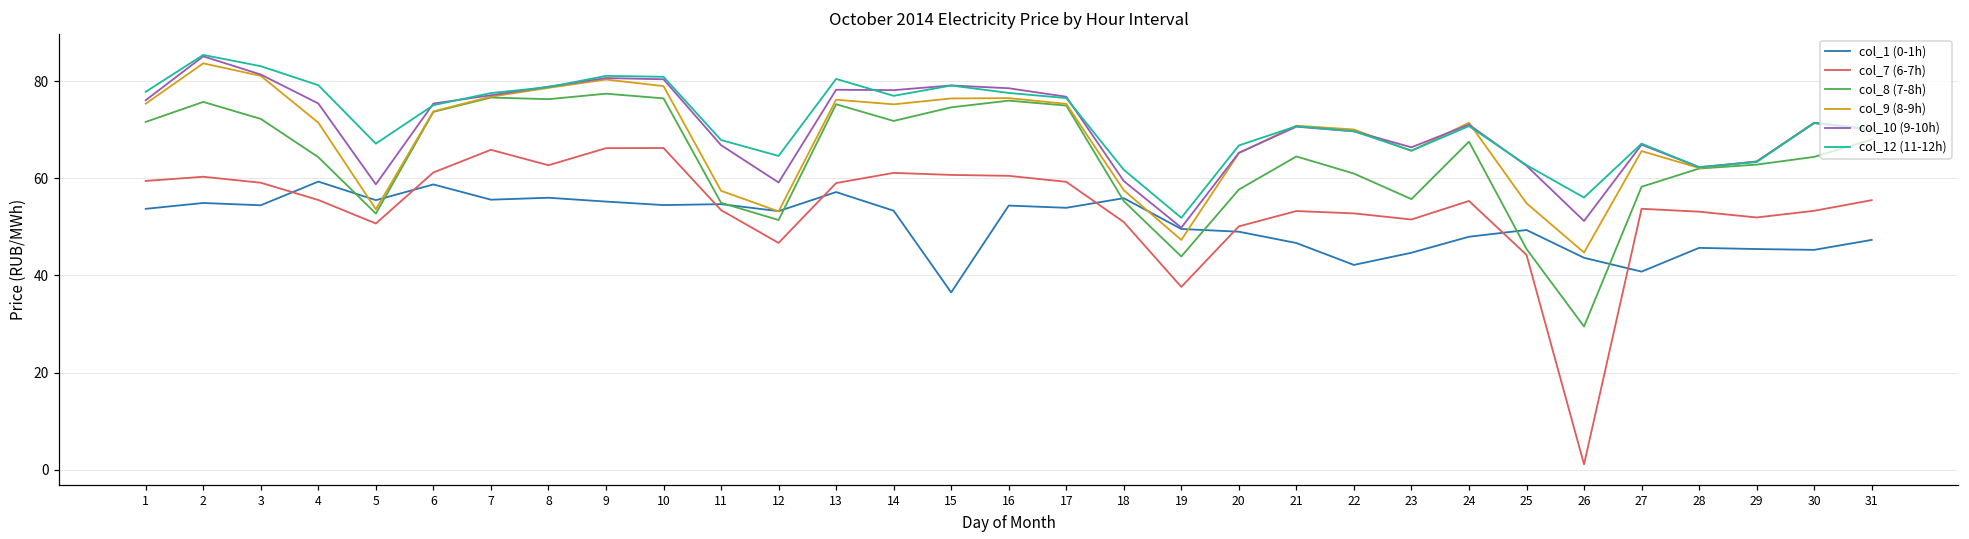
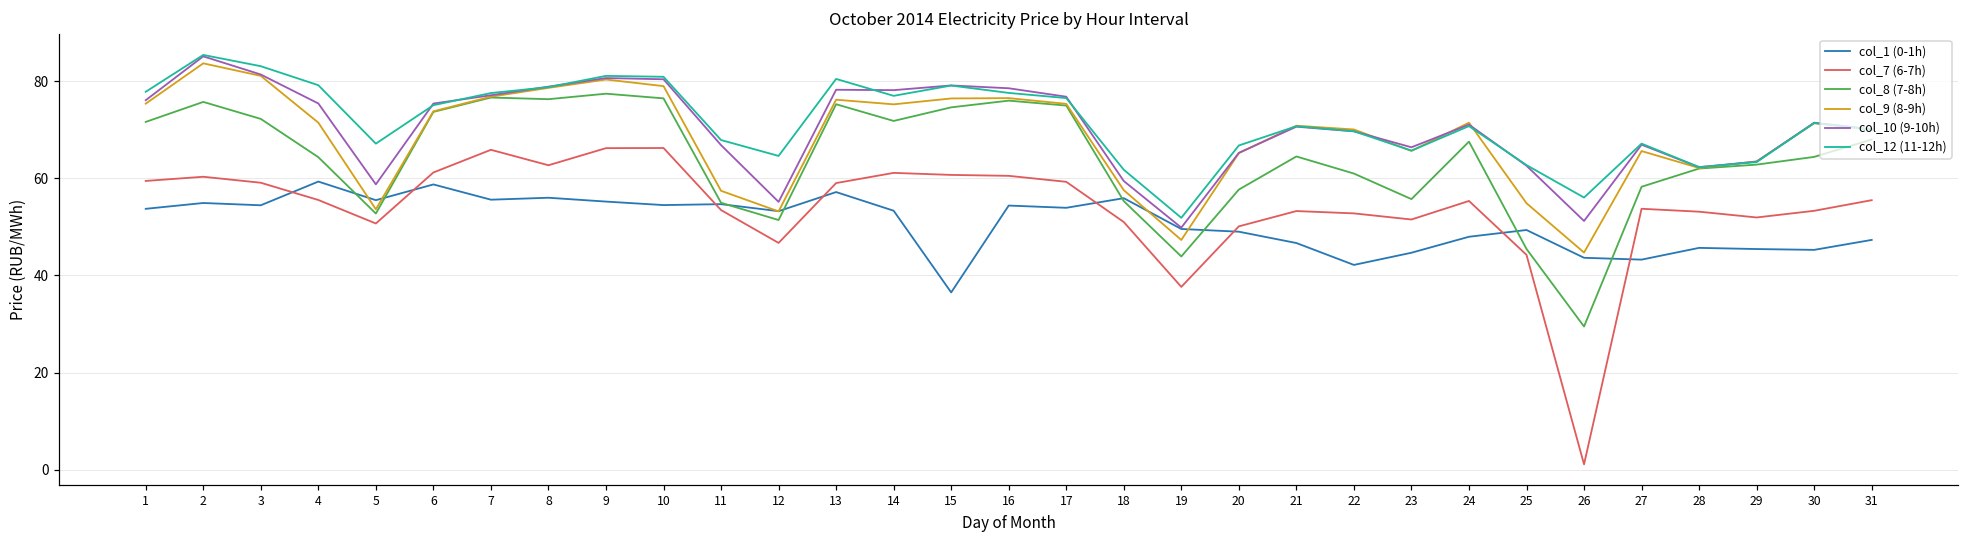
  {
    "col_1 (0-1h)": {
      "1": 54,
      "2": 55,
      "3": 54,
      "4": 59,
      "5": 55,
      "6": 59,
      "7": 56,
      "8": 56,
      "9": 55,
      "10": 54,
      "13": 57,
      "14": 53,
      "15": 37,
      "16": 54,
      "17": 54,
      "18": 56,
      "20": 49,
      "21": 47,
      "22": 42,
      "23": 45,
      "24": 48,
      "25": 49,
      "26": 44,
-     "27": 41,
+     "27": 43,
      "28": 46,
      "29": 45,
      "30": 45,
      "31": 47
    },
    "col_7 (6-7h)": {
      "1": 59,
      "2": 60,
      "3": 59,
      "4": 56,
      "5": 51,
      "6": 61,
      "7": 66,
      "8": 63,
      "9": 66,
      "10": 66,
      "11": 53,
      "12": 47,
      "13": 59,
      "14": 61,
      "15": 61,
      "16": 61,
      "17": 59,
      "18": 51,
      "19": 38,
      "20": 50,
      "21": 53,
      "22": 53,
      "23": 52,
      "24": 55,
      "25": 44,
      "26": 1,
      "27": 54,
      "28": 53,
      "29": 52,
      "30": 53,
      "31": 55
    },
    "col_8 (7-8h)": {
      "1": 72,
      "2": 76,
      "3": 72,
      "4": 64,
      "5": 53,
      "8": 76,
      "9": 77,
      "10": 76,
      "12": 51,
      "13": 75,
      "14": 72,
      "15": 75,
      "18": 55,
      "19": 44,
      "20": 58,
      "21": 64,
      "22": 61,
      "23": 56,
      "24": 68,
      "25": 45,
      "26": 29,
      "27": 58,
      "30": 64
    },
    "col_9 (8-9h)": {
      "1": 75,
      "2": 84,
      "4": 71,
      "5": 54,
      "10": 79,
      "11": 57,
      "13": 76,
      "14": 75,
      "15": 76,
      "18": 58,
      "19": 47,
      "25": 55,
      "26": 45,
      "27": 66
    },
    "col_10 (9-10h)": {
      "1": 76,
      "4": 75,
      "5": 59,
      "11": 67,
-     "12": 59,
+     "12": 55,
      "13": 78,
      "14": 78,
      "16": 79,
      "18": 59,
      "23": 66,
      "26": 51
    },
    "col_12 (11-12h)": {
      "1": 78,
      "3": 83,
      "4": 79,
      "5": 67,
      "11": 68,
      "12": 65,
      "13": 80,
      "14": 77,
      "16": 78,
      "18": 62,
      "19": 52,
      "20": 67,
      "26": 56
    }
  }
